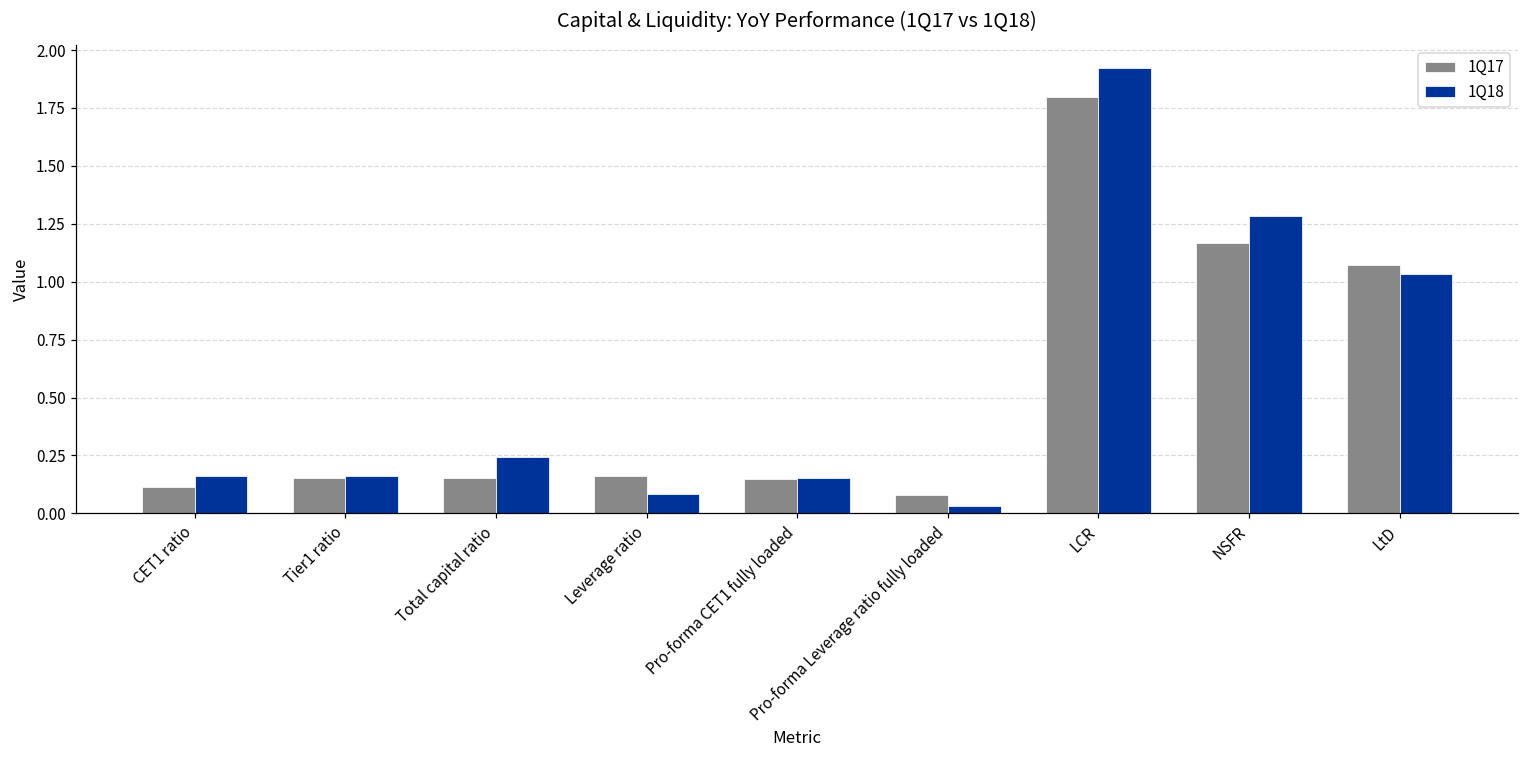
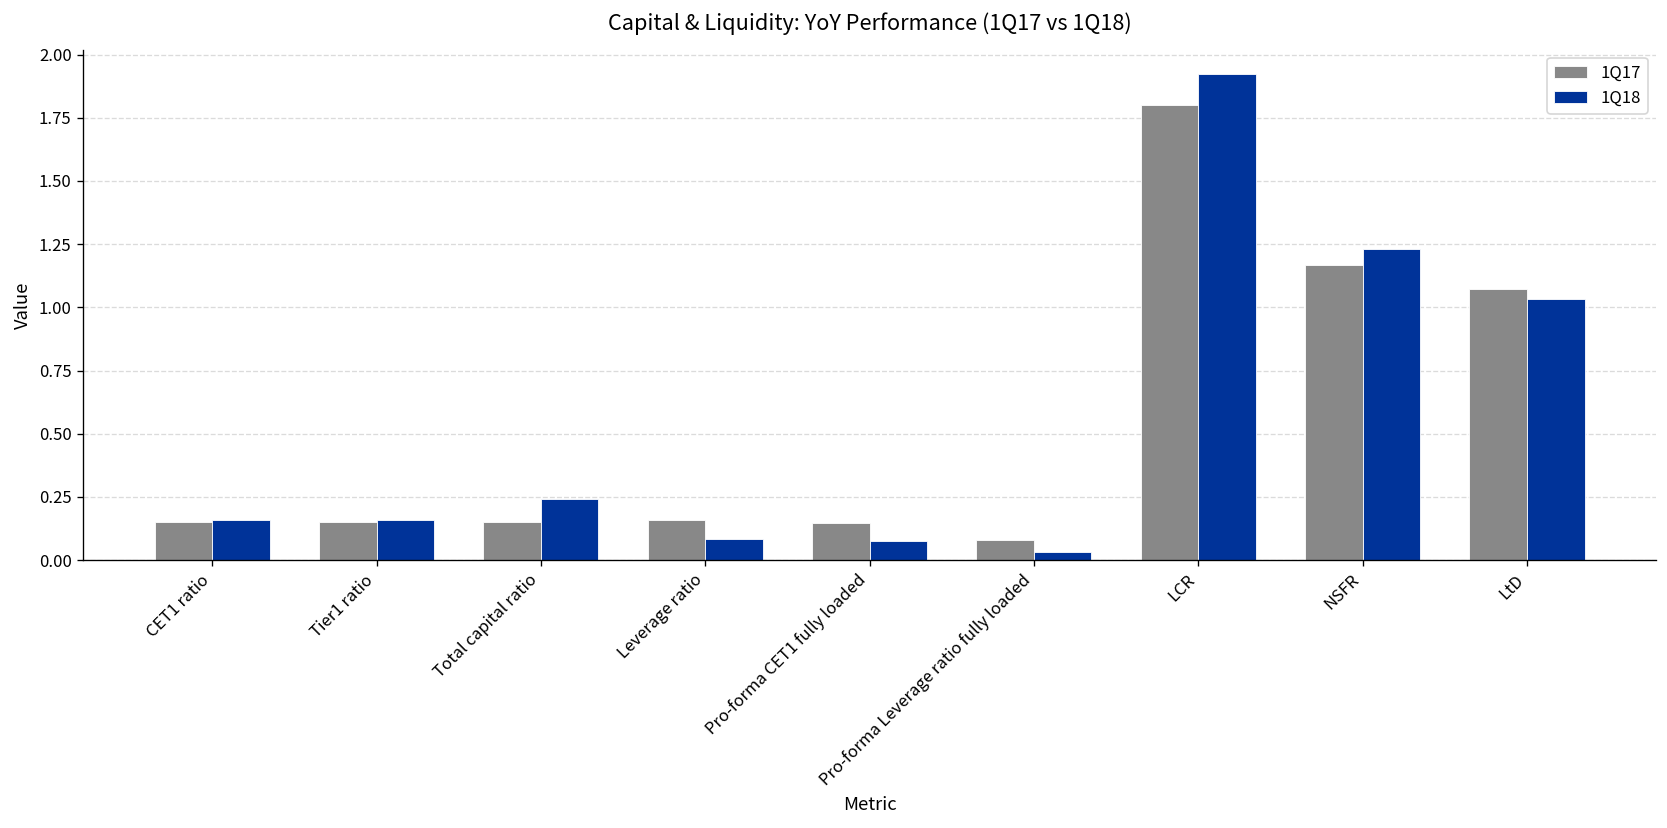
  {
    "1Q17": {
-     "CET1 ratio": 0.11,
+     "CET1 ratio": 0.15,
      "Tier1 ratio": 0.15,
      "Total capital ratio": 0.15,
      "Leverage ratio": 0.16,
      "Pro-forma CET1 fully loaded": 0.15,
      "Pro-forma Leverage ratio fully loaded": 0.08,
      "LCR": 1.80,
      "NSFR": 1.17,
      "LtD": 1.07
    },
    "1Q18": {
      "CET1 ratio": 0.16,
      "Tier1 ratio": 0.16,
      "Total capital ratio": 0.24,
      "Leverage ratio": 0.08,
-     "Pro-forma CET1 fully loaded": 0.15,
+     "Pro-forma CET1 fully loaded": 0.08,
      "Pro-forma Leverage ratio fully loaded": 0.03,
      "LCR": 1.92,
-     "NSFR": 1.29,
+     "NSFR": 1.23,
      "LtD": 1.03
    }
  }
